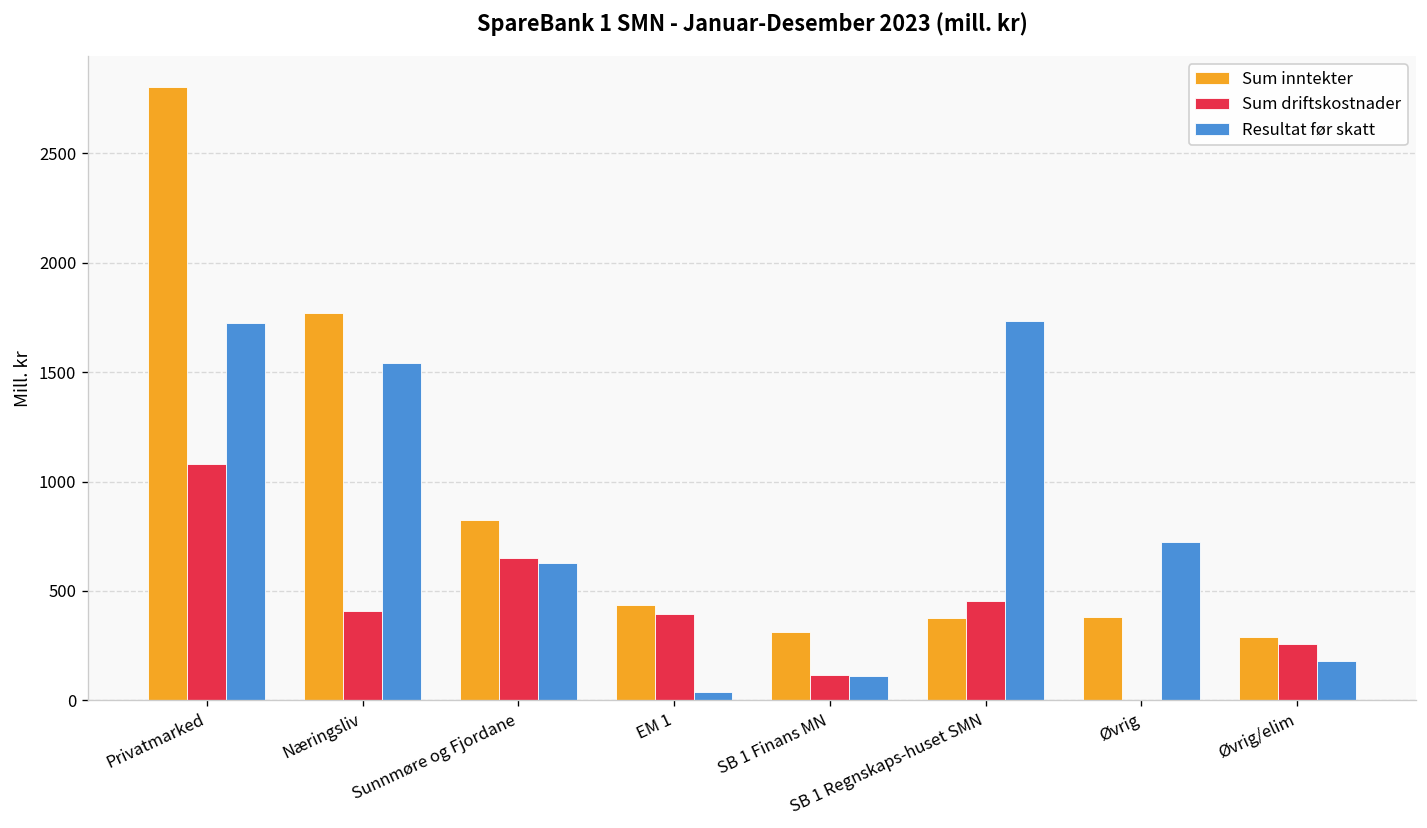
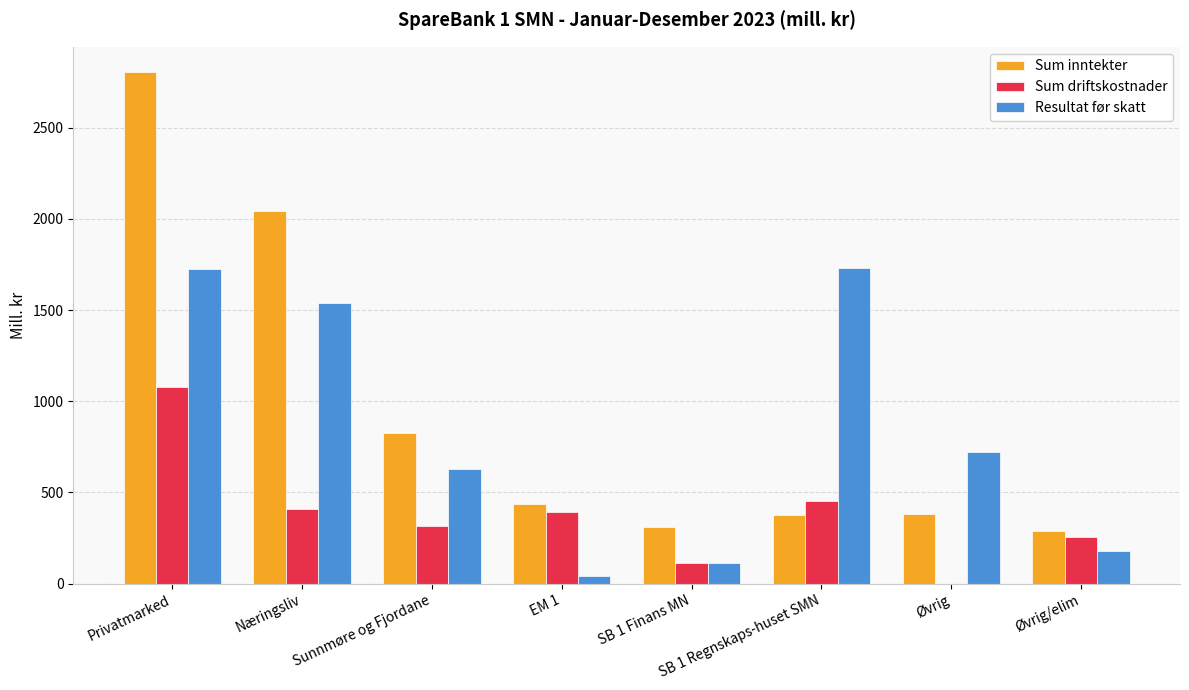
  {
    "Sum inntekter": {
      "Privatmarked": 2800,
-     "Næringsliv": 1770,
+     "Næringsliv": 2040,
      "Sunnmøre og Fjordane": 830,
      "EM 1": 440,
      "SB 1 Finans MN": 310,
      "SB 1 Regnskaps-huset SMN": 370,
      "Øvrig": 380,
      "Øvrig/elim": 290
    },
    "Sum driftskostnader": {
      "Privatmarked": 1080,
      "Næringsliv": 410,
-     "Sunnmøre og Fjordane": 650,
+     "Sunnmøre og Fjordane": 320,
      "EM 1": 400,
      "SB 1 Finans MN": 120,
      "SB 1 Regnskaps-huset SMN": 450,
      "Øvrig": 0,
      "Øvrig/elim": 260
    },
    "Resultat før skatt": {
      "Privatmarked": 1730,
      "Næringsliv": 1540,
      "Sunnmøre og Fjordane": 630,
      "EM 1": 40,
      "SB 1 Finans MN": 110,
      "SB 1 Regnskaps-huset SMN": 1730,
      "Øvrig": 720,
      "Øvrig/elim": 180
    }
  }
